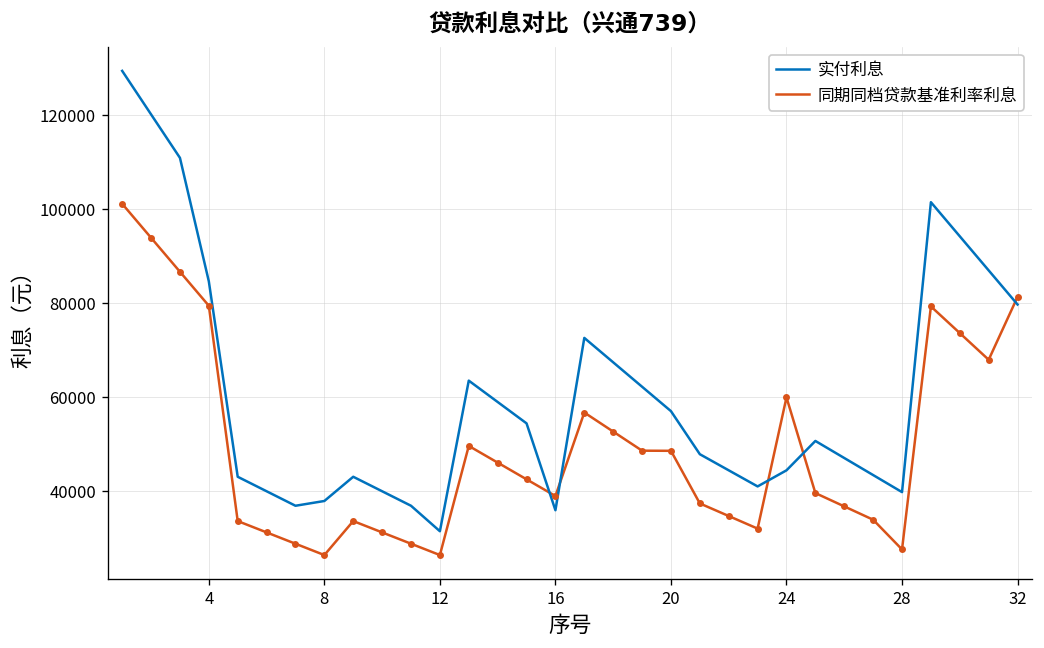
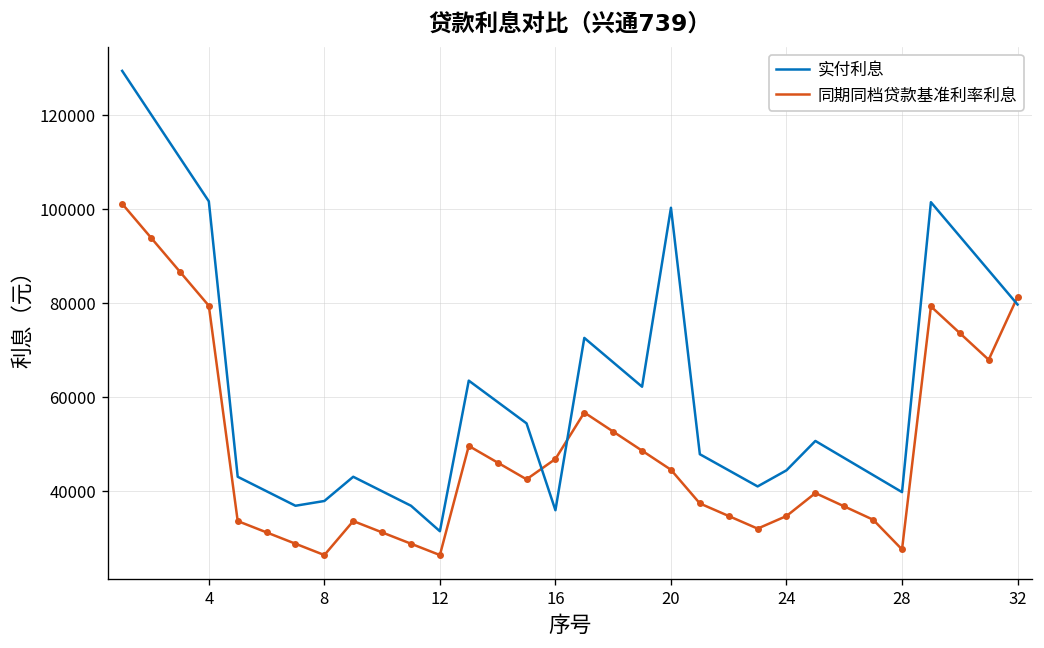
  {
    "实付利息": {
-     "4": 85000,
+     "4": 102000,
      "8": 38000,
      "12": 32000,
      "16": 36000,
-     "20": 57000,
+     "20": 100000,
      "24": 44000,
      "28": 40000,
      "32": 80000
    },
    "同期同档贷款基准利率利息": {
      "4": 79000,
      "8": 26000,
      "12": 26000,
-     "16": 39000,
-     "20": 49000,
-     "24": 60000,
+     "16": 47000,
+     "20": 45000,
+     "24": 35000,
      "28": 28000,
      "32": 81000
    }
  }
